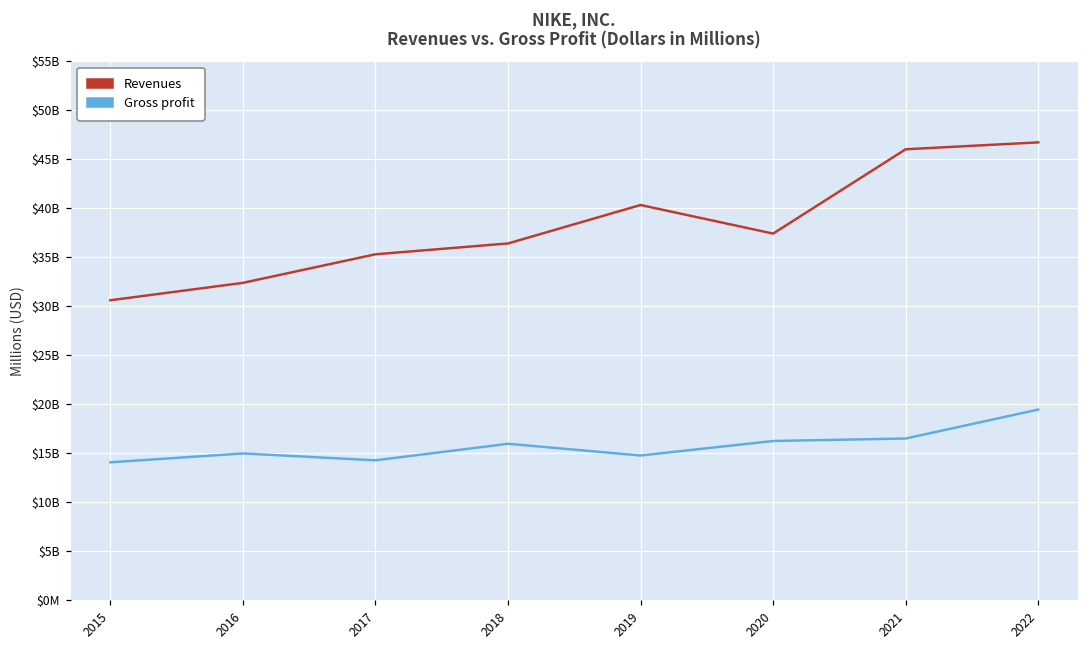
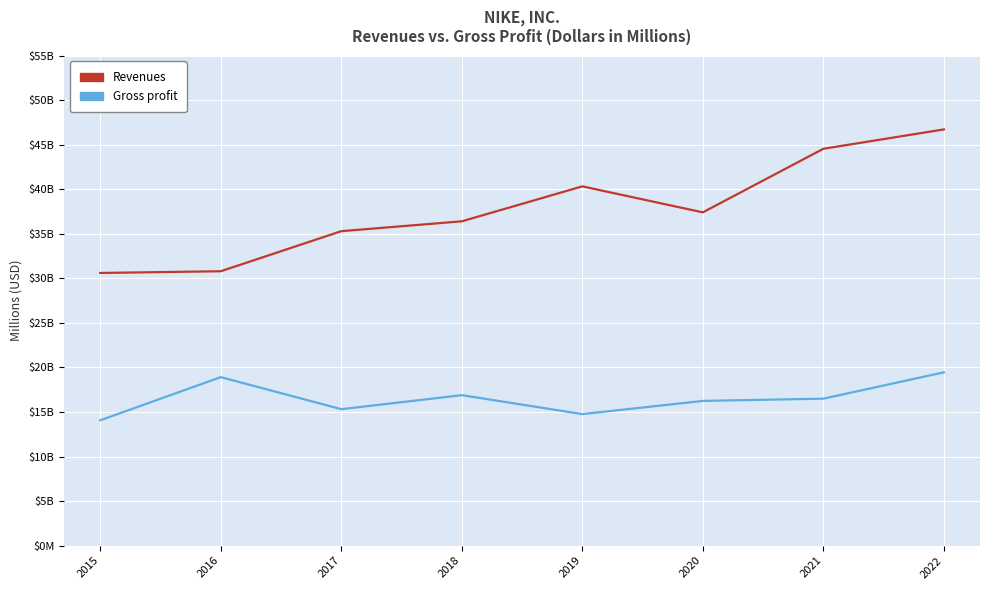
  {
    "Revenues": {
      "2015": "$31000000000",
-     "2016": "$32000000000",
+     "2016": "$31000000000",
      "2017": "$35000000000",
      "2018": "$36000000000",
      "2019": "$40000000000",
      "2020": "$37000000000",
-     "2021": "$46000000000",
+     "2021": "$45000000000",
      "2022": "$47000000000"
    },
    "Gross profit": {
      "2015": "$14000000000",
-     "2016": "$15000000000",
-     "2017": "$14000000000",
-     "2018": "$16000000000",
+     "2016": "$19000000000",
+     "2017": "$15000000000",
+     "2018": "$17000000000",
      "2019": "$15000000000",
      "2020": "$16000000000",
      "2021": "$16000000000",
      "2022": "$19000000000"
    }
  }
